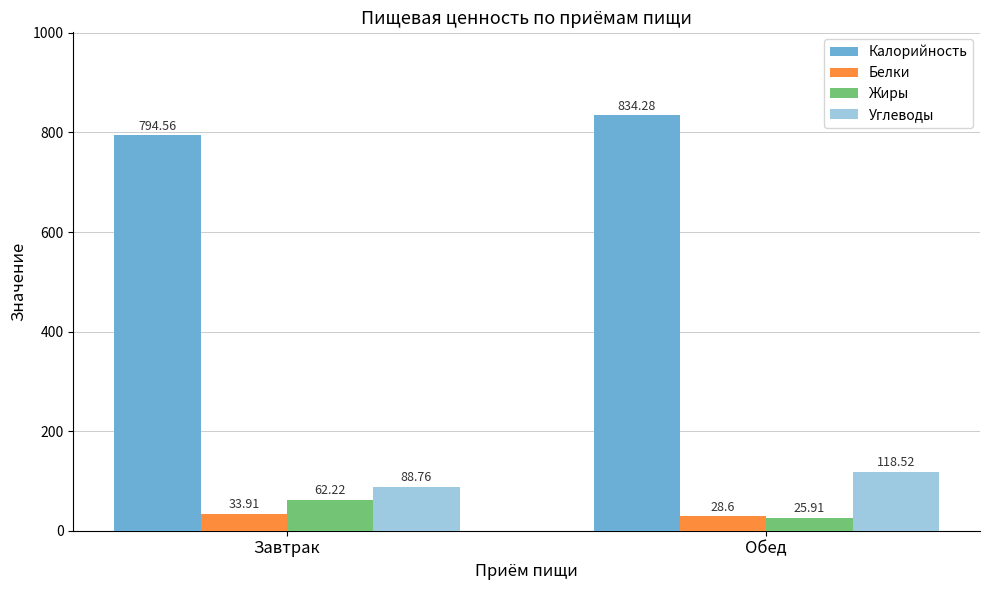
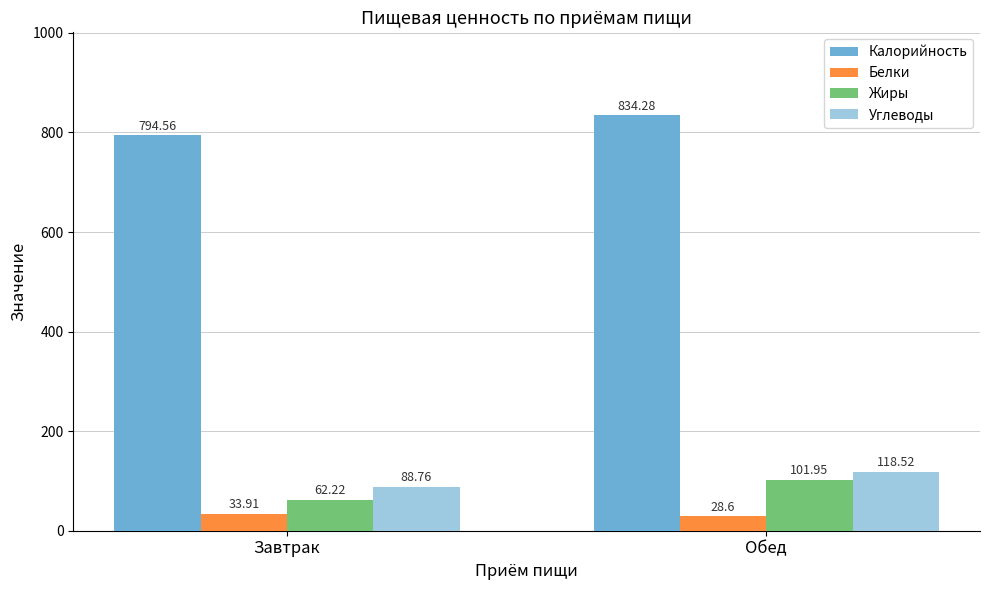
  {
    "Белки": {
      "Завтрак": 33.91,
      "Обед": 28.6
    },
    "Жиры": {
      "Завтрак": 62.22,
-     "Обед": 25.91
+     "Обед": 101.95
    }
  }
